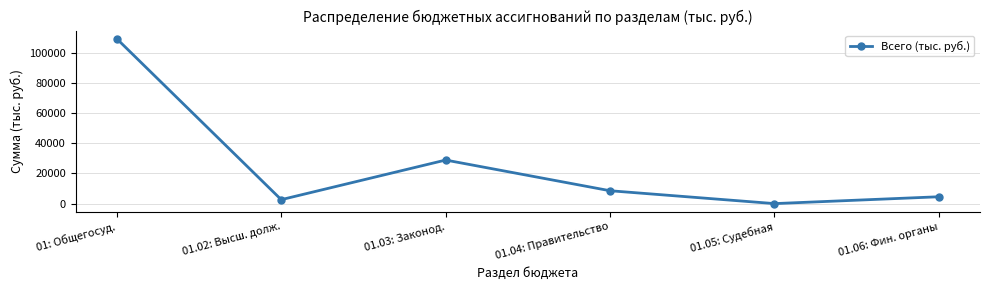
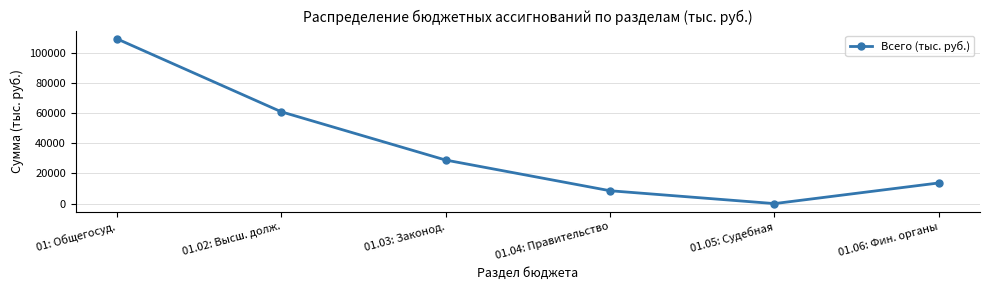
  {
    "01: Общегосуд.": 109000,
-   "01.02: Высш. долж.": 3000,
+   "01.02: Высш. долж.": 61000,
    "01.03: Законод.": 29000,
    "01.04: Правительство": 9000,
    "01.05: Судебная": 0,
-   "01.06: Фин. органы": 5000
+   "01.06: Фин. органы": 14000
  }
